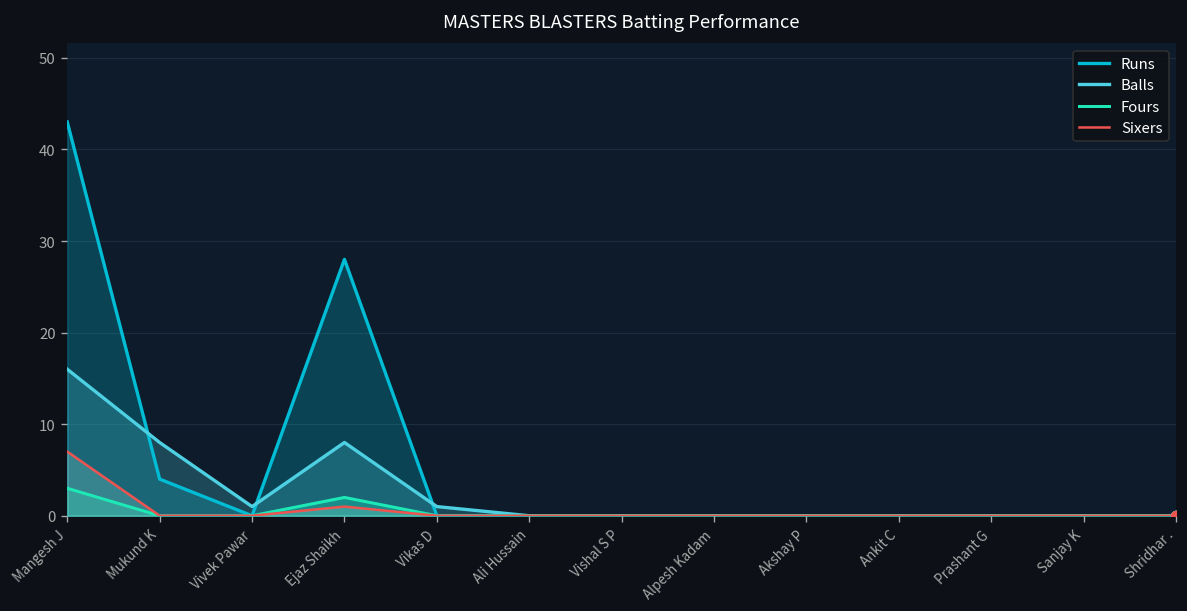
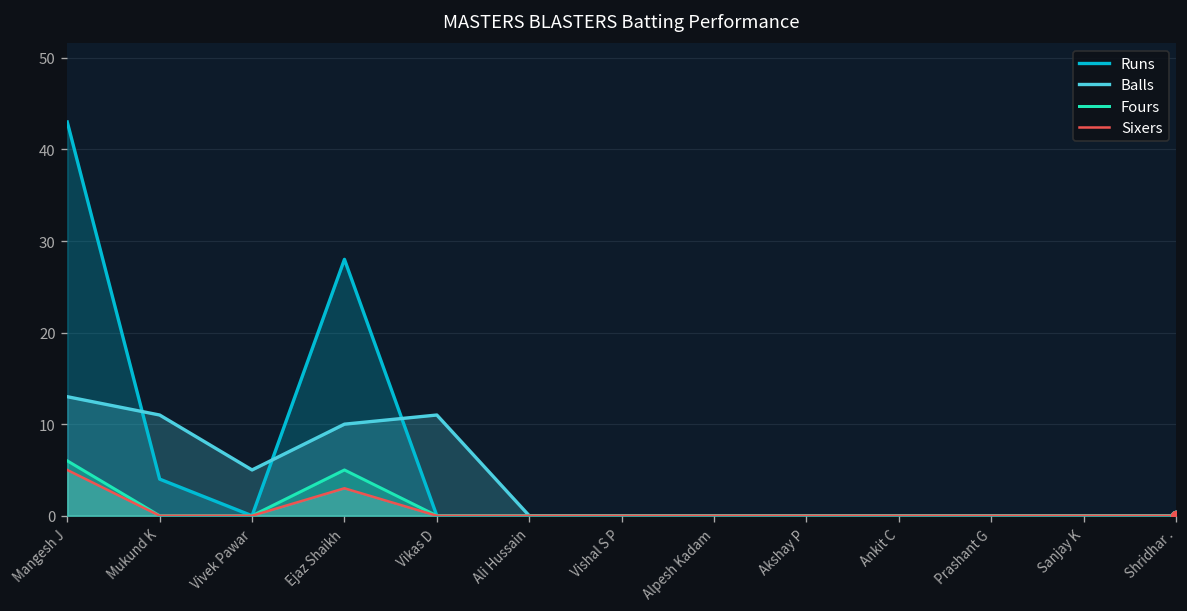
  {
    "Balls": {
-     "Mangesh J": 16,
-     "Mukund K": 8,
-     "Vivek Pawar": 1,
-     "Ejaz Shaikh": 8,
-     "Vikas D": 1
+     "Mangesh J": 13,
+     "Mukund K": 11,
+     "Vivek Pawar": 5,
+     "Ejaz Shaikh": 10,
+     "Vikas D": 11
    },
    "Fours": {
-     "Mangesh J": 3,
-     "Ejaz Shaikh": 2
+     "Mangesh J": 6,
+     "Ejaz Shaikh": 5
    },
    "Sixers": {
-     "Mangesh J": 7,
-     "Ejaz Shaikh": 1
+     "Mangesh J": 5,
+     "Ejaz Shaikh": 3
    }
  }
